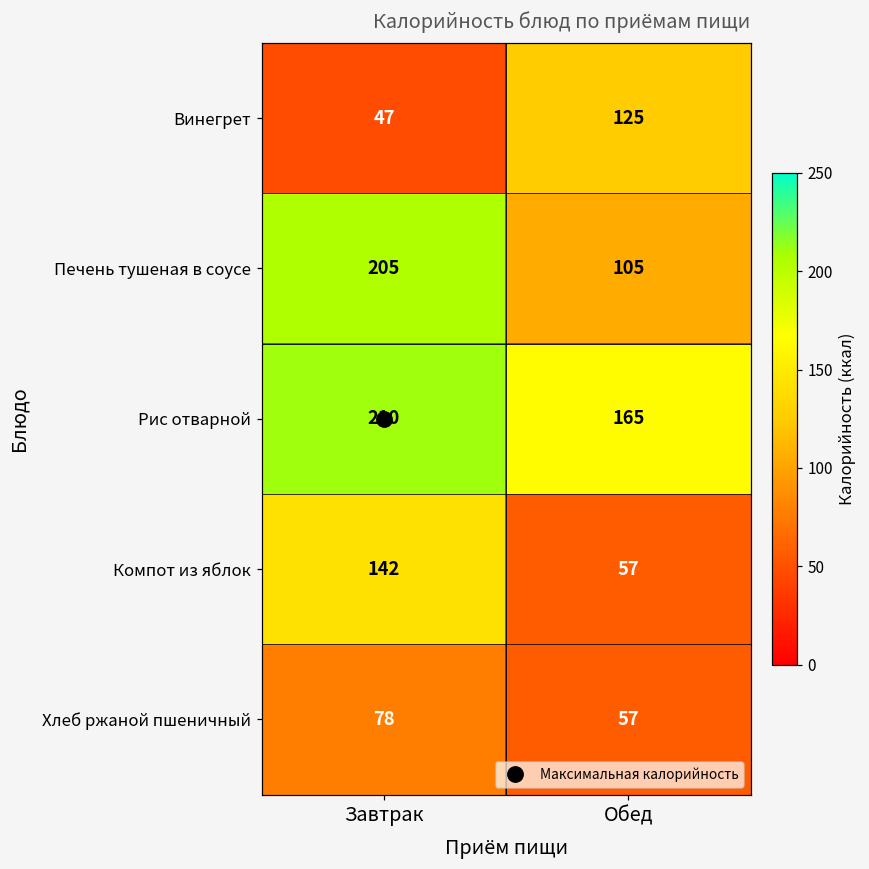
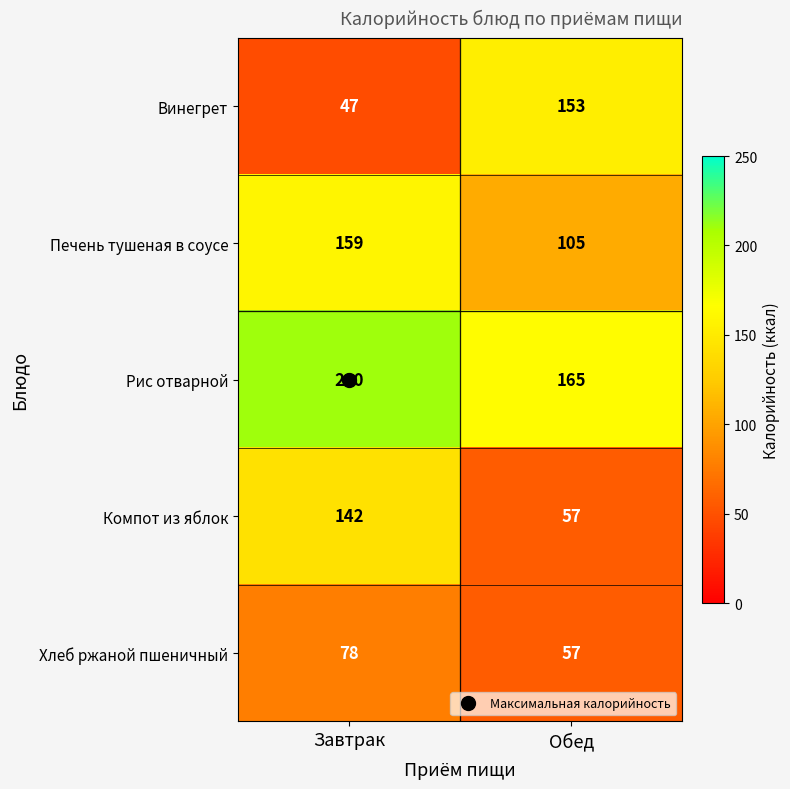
  {
    "Винегрет": {
      "Завтрак": 47,
-     "Обед": 125
+     "Обед": 153
    },
    "Печень тушеная в соусе": {
-     "Завтрак": 205,
+     "Завтрак": 159,
      "Обед": 105
    },
    "Рис отварной": {
      "Обед": 165
    },
    "Компот из яблок": {
      "Завтрак": 142,
      "Обед": 57
    },
    "Хлеб ржаной пшеничный": {
      "Завтрак": 78,
      "Обед": 57
    }
  }
